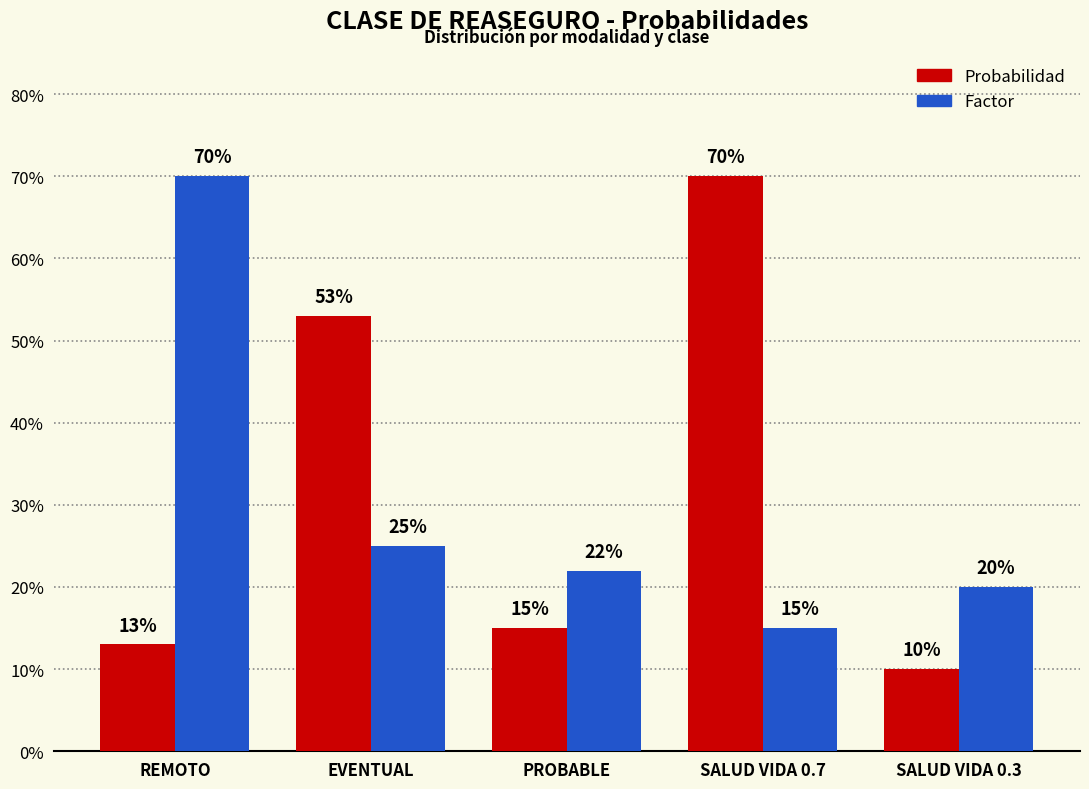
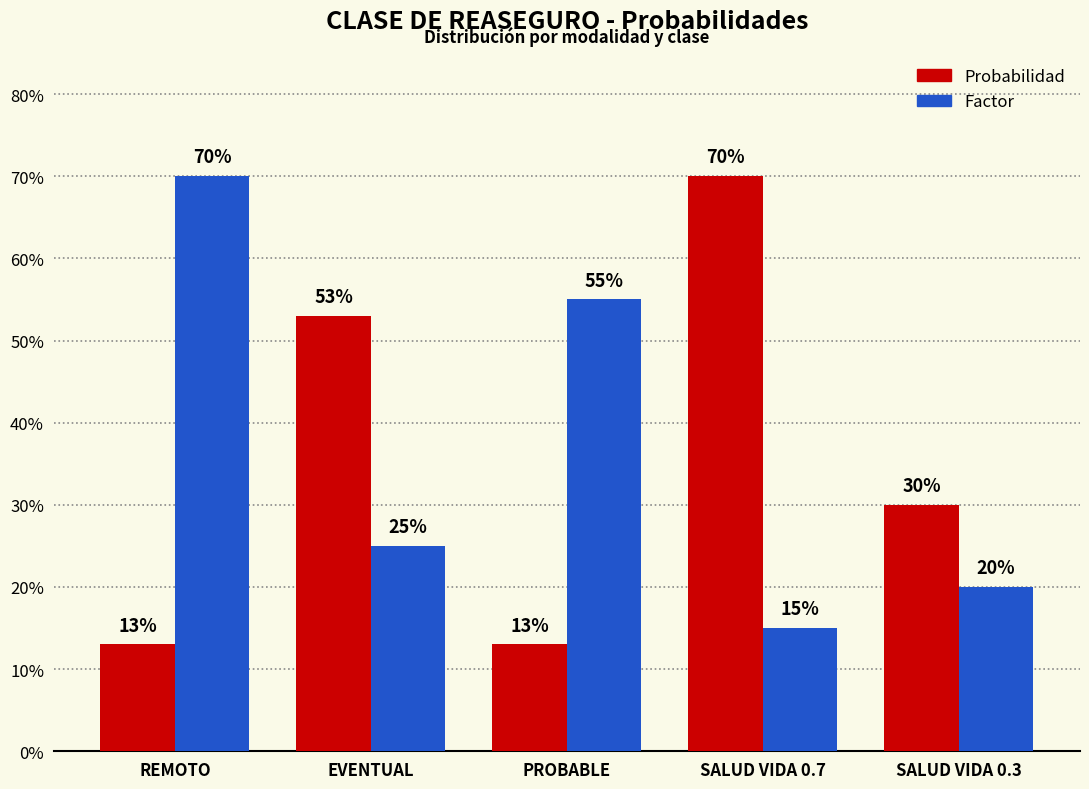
  {
    "Probabilidad": {
      "REMOTO": "13%",
      "EVENTUAL": "53%",
-     "PROBABLE": "15%",
+     "PROBABLE": "13%",
      "SALUD VIDA 0.7": "70%",
-     "SALUD VIDA 0.3": "10%"
+     "SALUD VIDA 0.3": "30%"
    },
    "Factor": {
      "REMOTO": "70%",
      "EVENTUAL": "25%",
-     "PROBABLE": "22%",
+     "PROBABLE": "55%",
      "SALUD VIDA 0.7": "15%",
      "SALUD VIDA 0.3": "20%"
    }
  }
